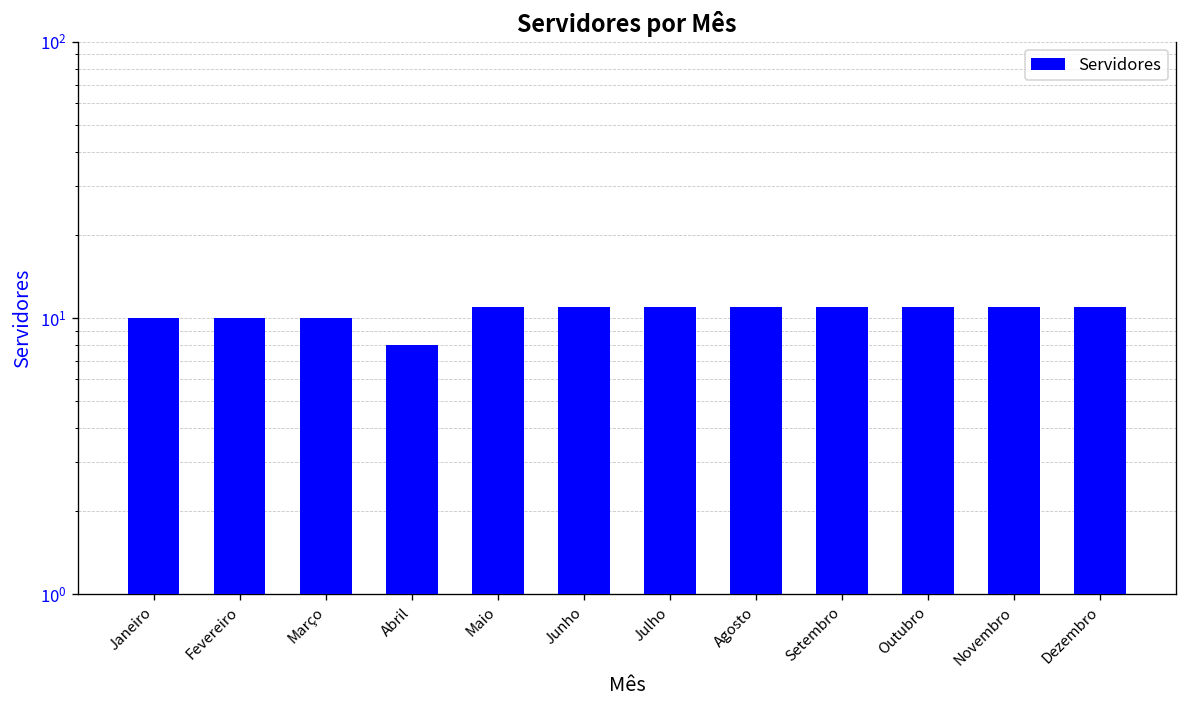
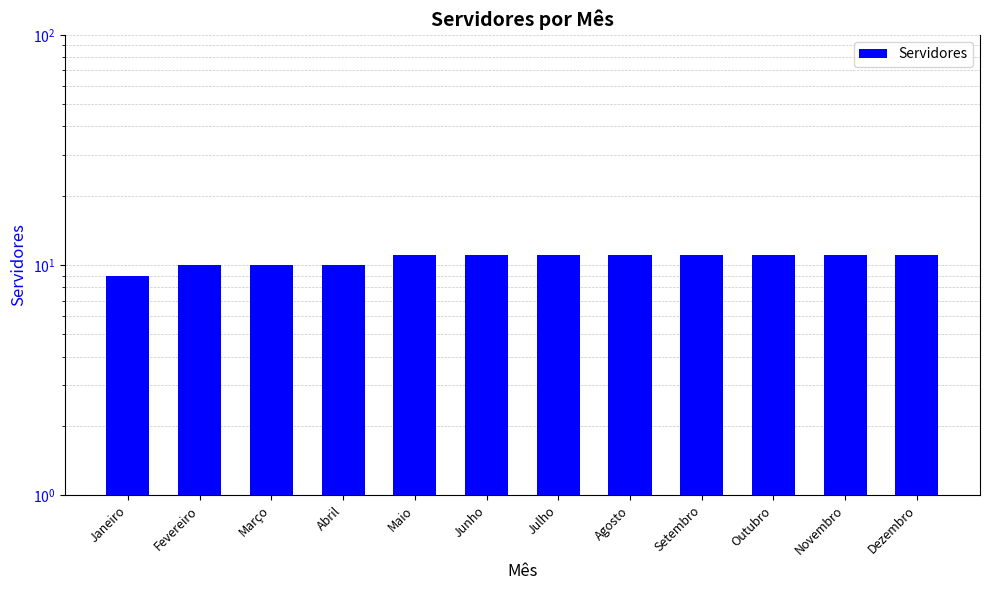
  {
-   "Janeiro": 10,
+   "Janeiro": 9,
    "Fevereiro": 10,
    "Março": 10,
-   "Abril": 8,
+   "Abril": 10,
    "Maio": 11,
    "Junho": 11,
    "Julho": 11,
    "Agosto": 11,
    "Setembro": 11,
    "Outubro": 11,
    "Novembro": 11,
    "Dezembro": 11
  }
